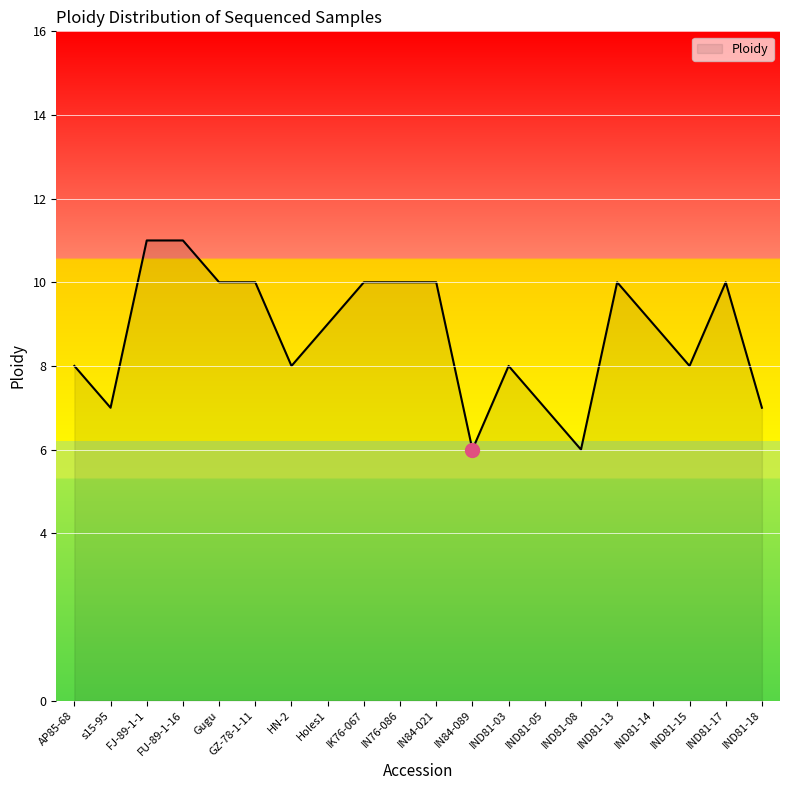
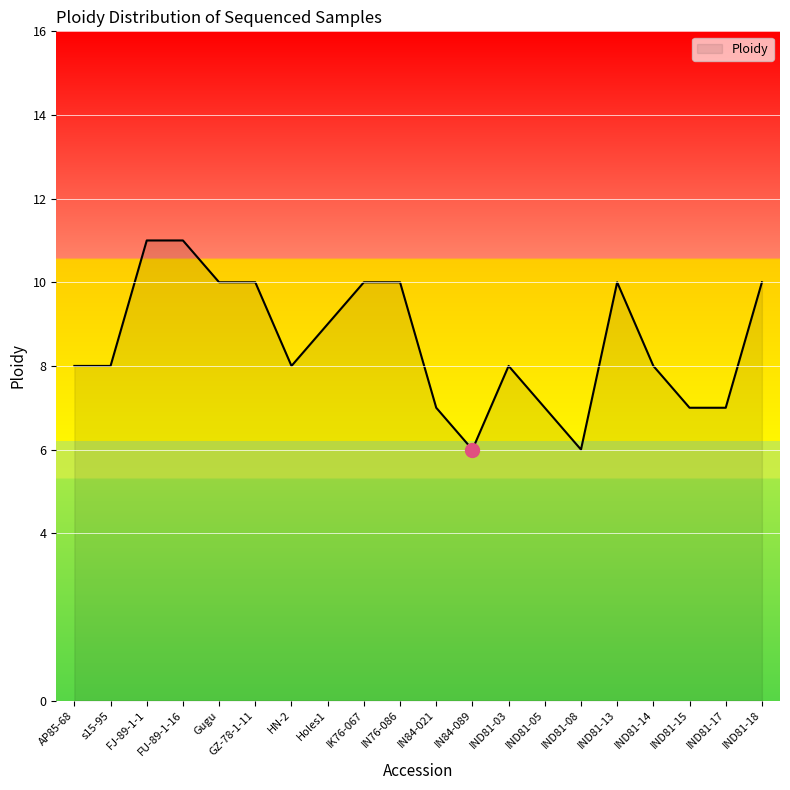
  {
    "Ploidy": {
      "AP85-68": 8,
-     "s15-95": 7,
+     "s15-95": 8,
      "FJ-89-1-1": 11,
      "FU-89-1-16": 11,
      "Gugu": 10,
      "GZ-78-1-11": 10,
      "HN-2": 8,
      "Holes1": 9,
      "IK76-067": 10,
      "IN76-086": 10,
-     "IN84-021": 10,
+     "IN84-021": 7,
      "IND81-03": 8,
      "IND81-05": 7,
      "IND81-13": 10,
-     "IND81-14": 9,
-     "IND81-15": 8,
-     "IND81-17": 10,
-     "IND81-18": 7
+     "IND81-14": 8,
+     "IND81-15": 7,
+     "IND81-17": 7,
+     "IND81-18": 10
    }
  }
